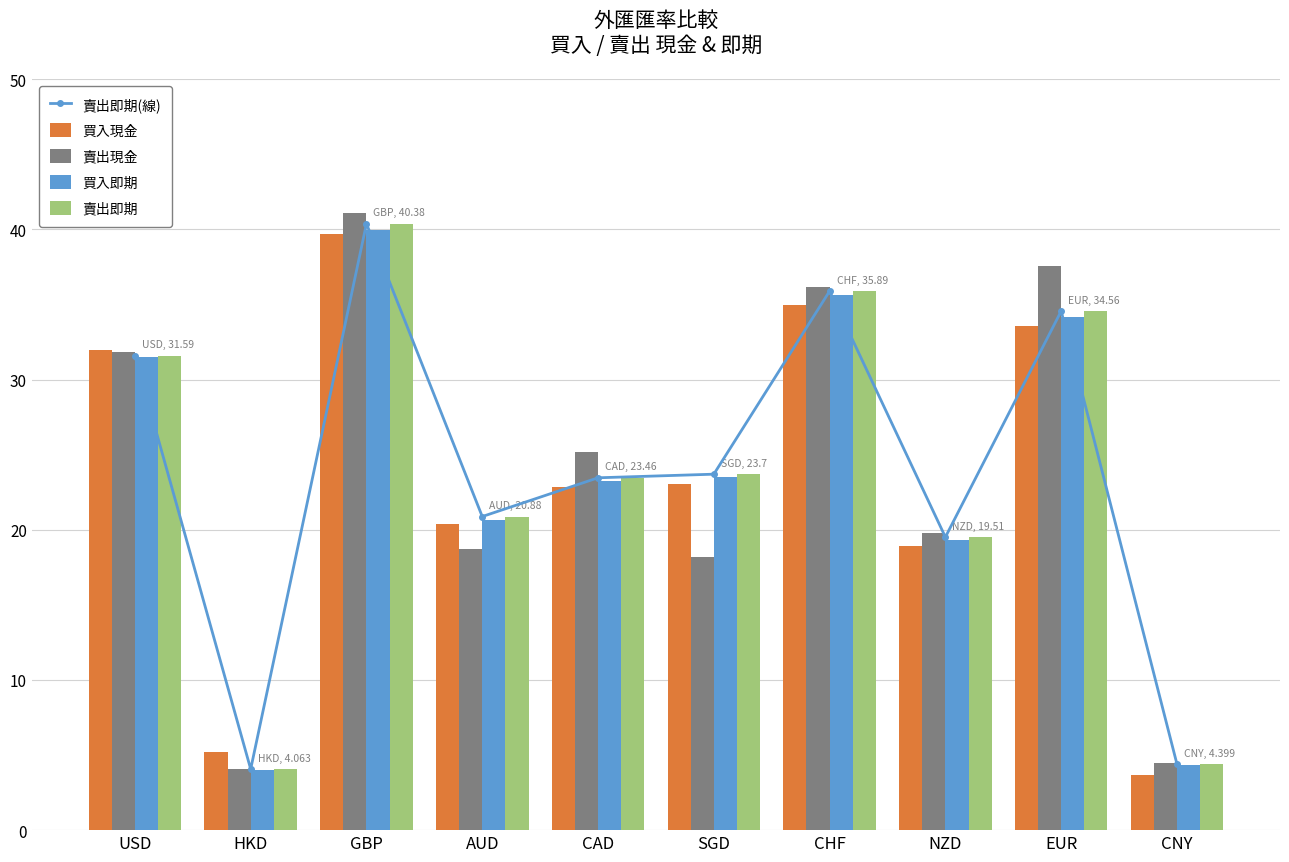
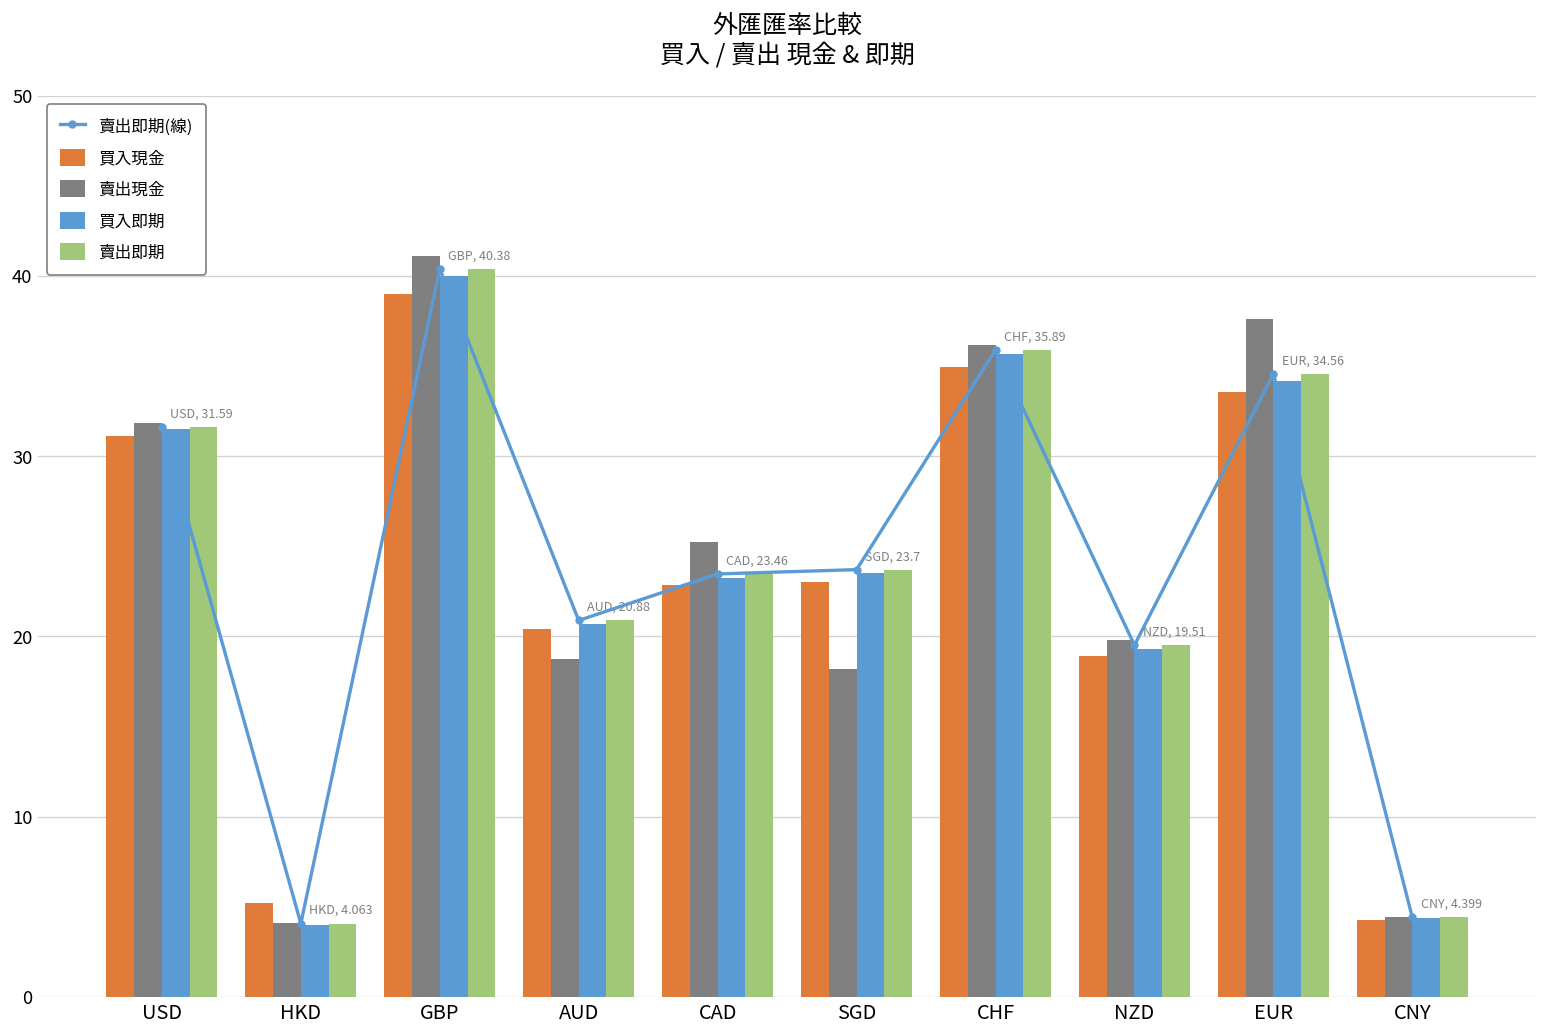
  {
    "買入現金": {
-     "USD": 32.0,
+     "USD": 31.1,
      "HKD": 5.2,
-     "GBP": 39.7,
+     "GBP": 39.0,
      "AUD": 20.4,
      "CAD": 22.9,
      "SGD": 23.0,
      "CHF": 35.0,
      "NZD": 18.9,
      "EUR": 33.5,
-     "CNY": 3.7
+     "CNY": 4.3
    },
    "賣出現金": {
      "USD": 31.8,
      "HKD": 4.1,
      "GBP": 41.1,
      "AUD": 18.7,
      "CAD": 25.2,
      "SGD": 18.2,
      "CHF": 36.2,
      "NZD": 19.8,
      "EUR": 37.6,
      "CNY": 4.4
    },
    "賣出即期": {
      "USD": 31.59,
      "HKD": 4.063,
      "GBP": 40.38,
      "AUD": 20.88,
      "CAD": 23.46,
      "SGD": 23.7,
      "CHF": 35.89,
      "NZD": 19.51,
      "EUR": 34.56,
      "CNY": 4.399
    }
  }
